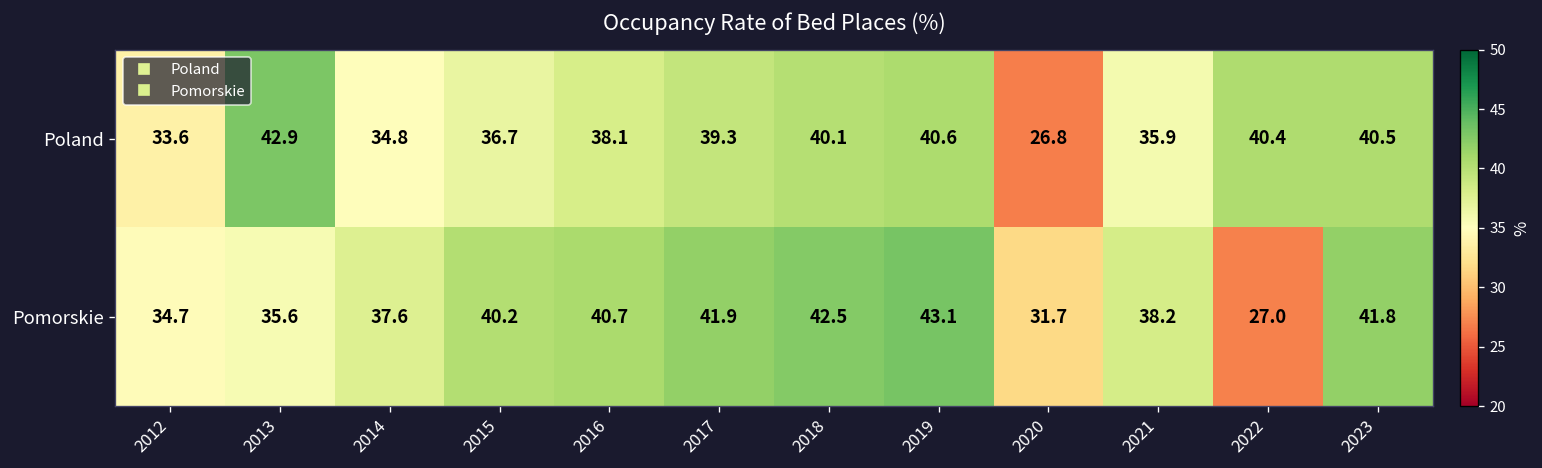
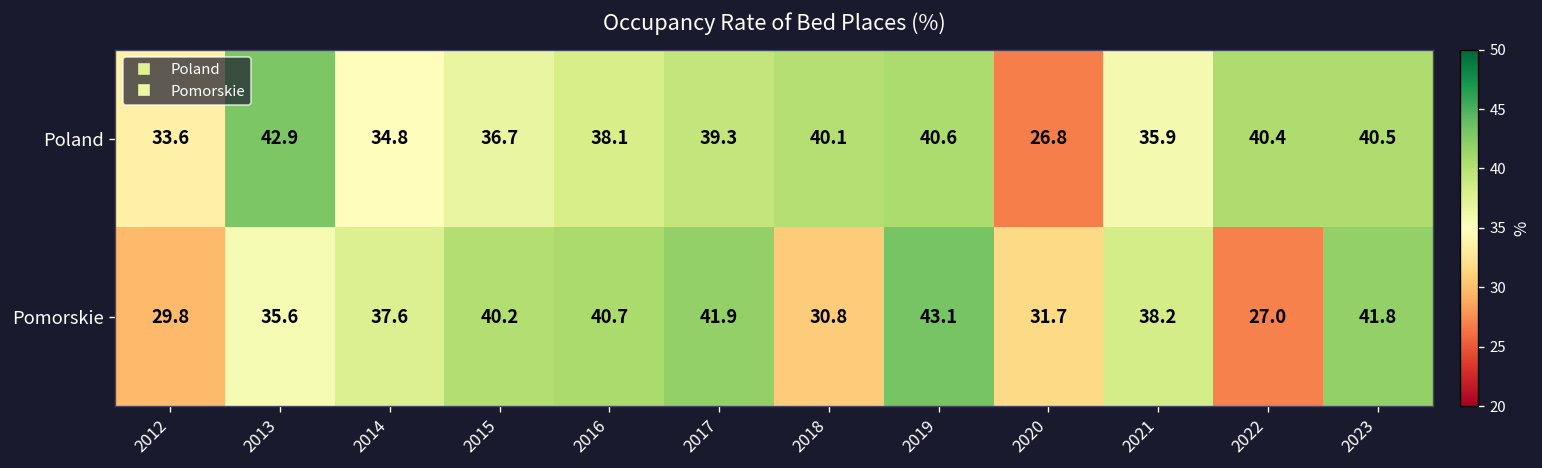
  {
    "Poland": {
      "2012": 33.6,
      "2013": 42.9,
      "2014": 34.8,
      "2015": 36.7,
      "2016": 38.1,
      "2017": 39.3,
      "2018": 40.1,
      "2019": 40.6,
      "2020": 26.8,
      "2021": 35.9,
      "2022": 40.4,
      "2023": 40.5
    },
    "Pomorskie": {
-     "2012": 34.7,
+     "2012": 29.8,
      "2013": 35.6,
      "2014": 37.6,
      "2015": 40.2,
      "2016": 40.7,
      "2017": 41.9,
-     "2018": 42.5,
+     "2018": 30.8,
      "2019": 43.1,
      "2020": 31.7,
      "2021": 38.2,
      "2022": 27.0,
      "2023": 41.8
    }
  }
